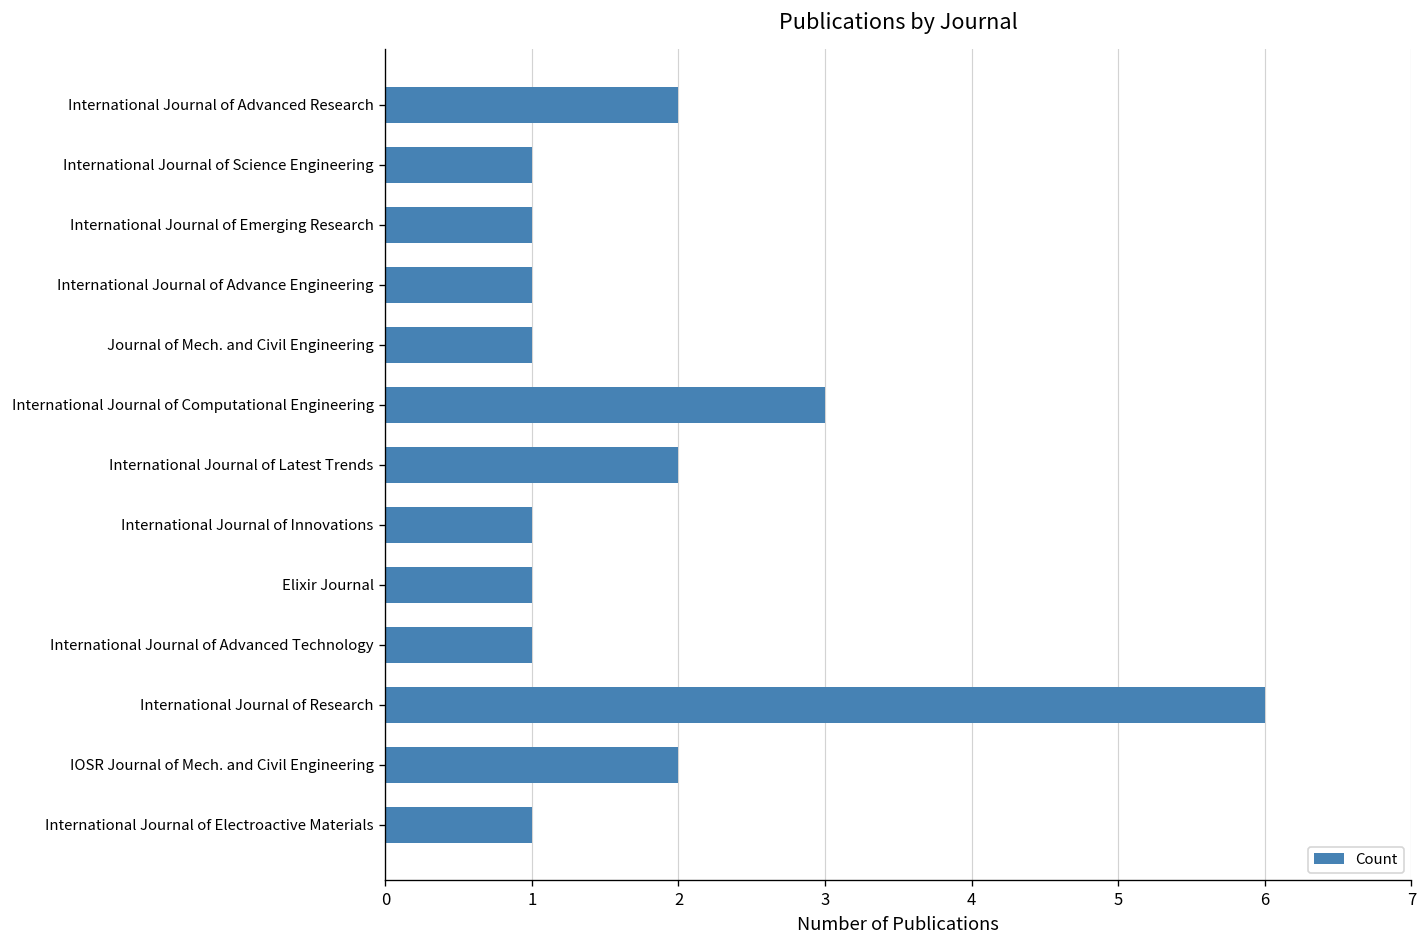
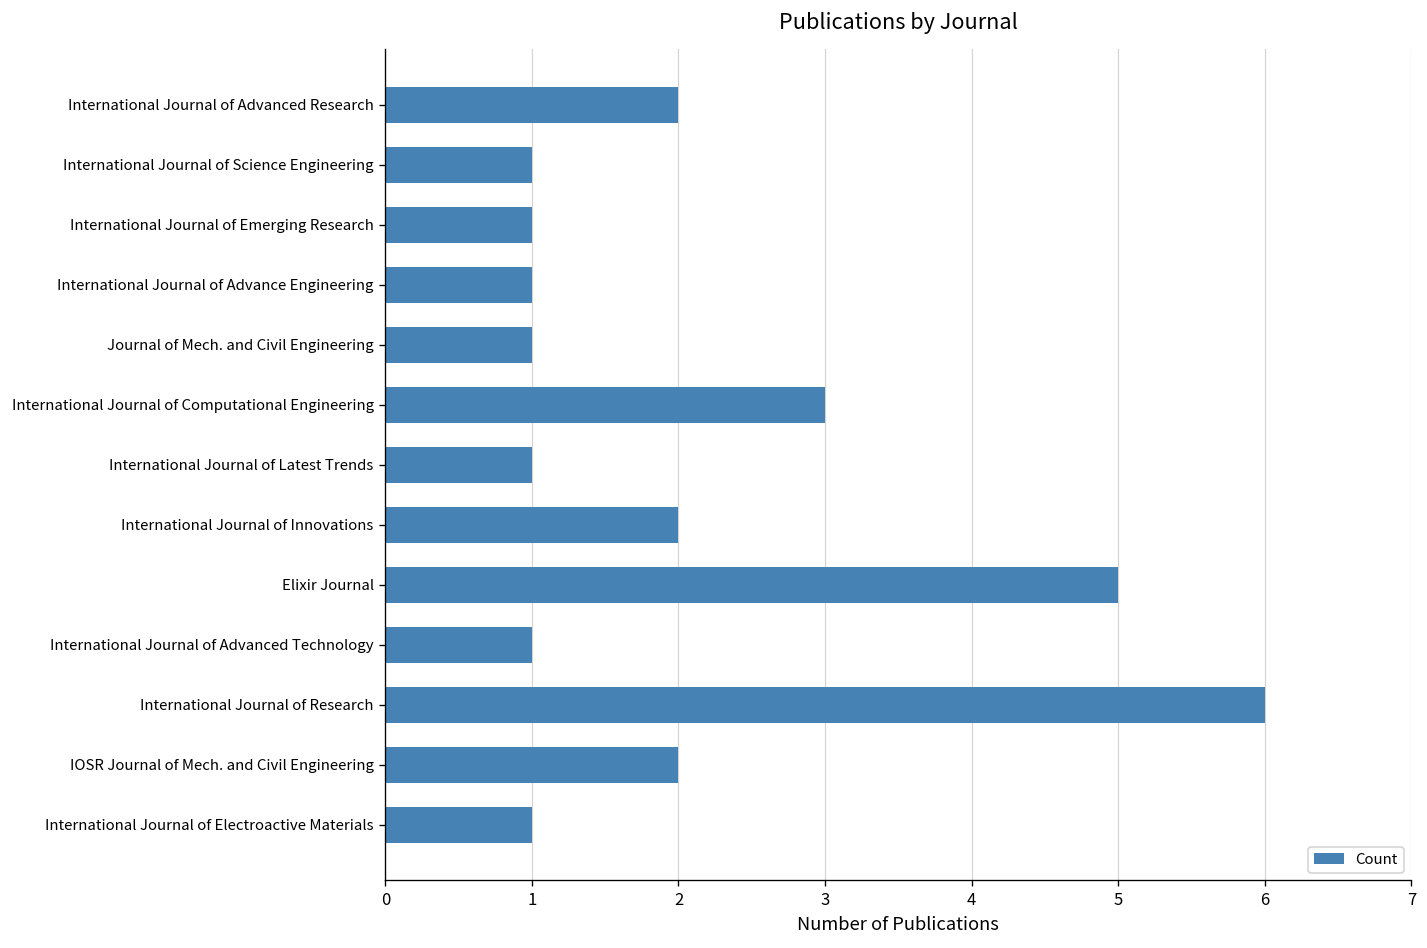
  {
    "International Journal of Advanced Research": 2,
    "International Journal of Science Engineering": 1,
    "International Journal of Emerging Research": 1,
    "International Journal of Advance Engineering": 1,
    "Journal of Mech. and Civil Engineering": 1,
    "International Journal of Computational Engineering": 3,
-   "International Journal of Latest Trends": 2,
-   "International Journal of Innovations": 1,
-   "Elixir Journal": 1,
+   "International Journal of Latest Trends": 1,
+   "International Journal of Innovations": 2,
+   "Elixir Journal": 5,
    "International Journal of Advanced Technology": 1,
    "International Journal of Research": 6,
    "IOSR Journal of Mech. and Civil Engineering": 2,
    "International Journal of Electroactive Materials": 1
  }
